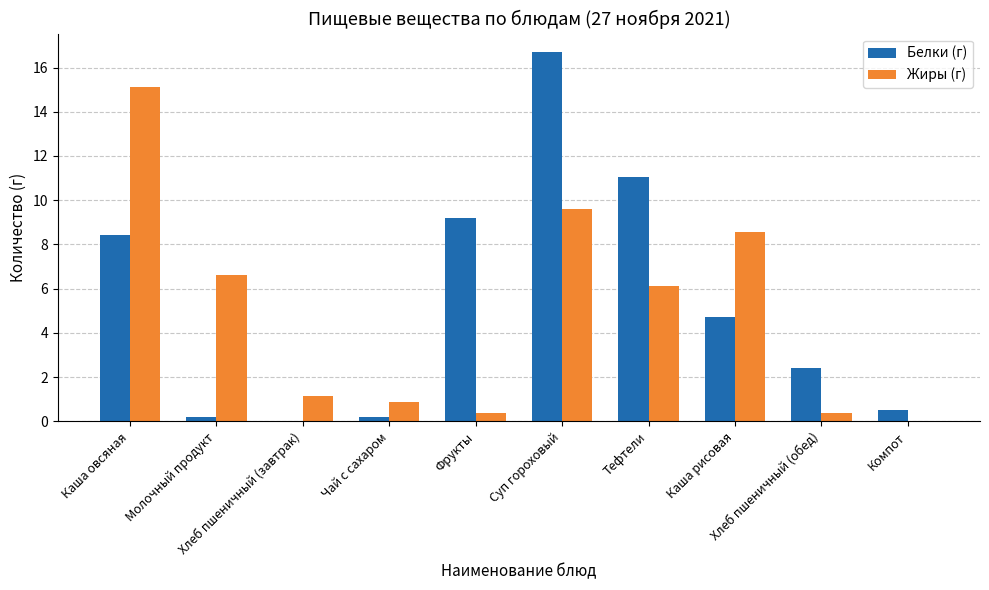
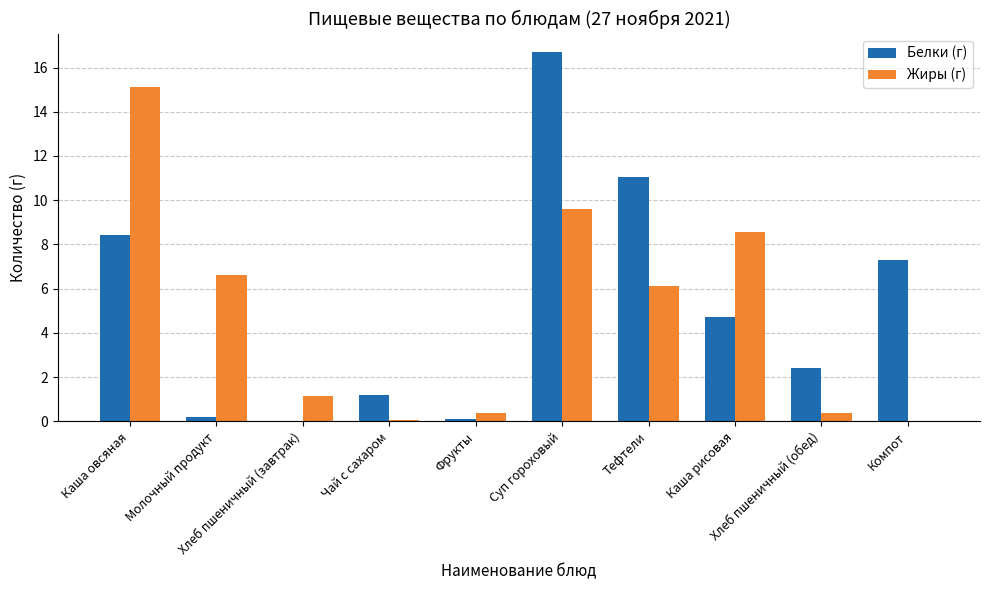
  {
    "Белки (г)": {
      "Каша овсяная": 8.4,
      "Молочный продукт": 0.2,
-     "Чай с сахаром": 0.2,
-     "Фрукты": 9.2,
+     "Чай с сахаром": 1.2,
+     "Фрукты": 0.1,
      "Суп гороховый": 16.7,
      "Тефтели": 11.0,
      "Каша рисовая": 4.7,
      "Хлеб пшеничный (обед)": 2.4,
-     "Компот": 0.5
+     "Компот": 7.3
    },
    "Жиры (г)": {
      "Каша овсяная": 15.1,
      "Молочный продукт": 6.6,
      "Хлеб пшеничный (завтрак)": 1.2,
-     "Чай с сахаром": 0.9,
+     "Чай с сахаром": 0.1,
      "Фрукты": 0.4,
      "Суп гороховый": 9.6,
      "Тефтели": 6.1,
      "Каша рисовая": 8.6,
      "Хлеб пшеничный (обед)": 0.4,
      "Компот": 0.0
    }
  }
